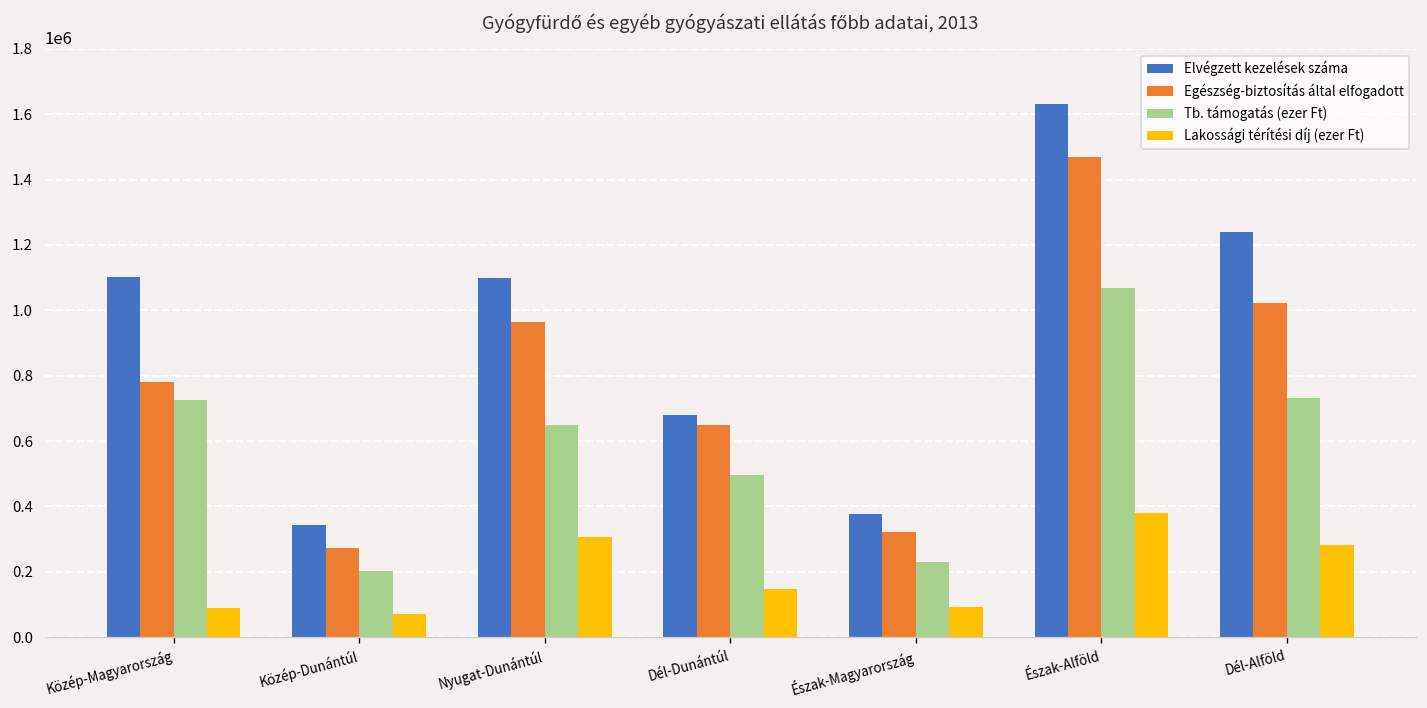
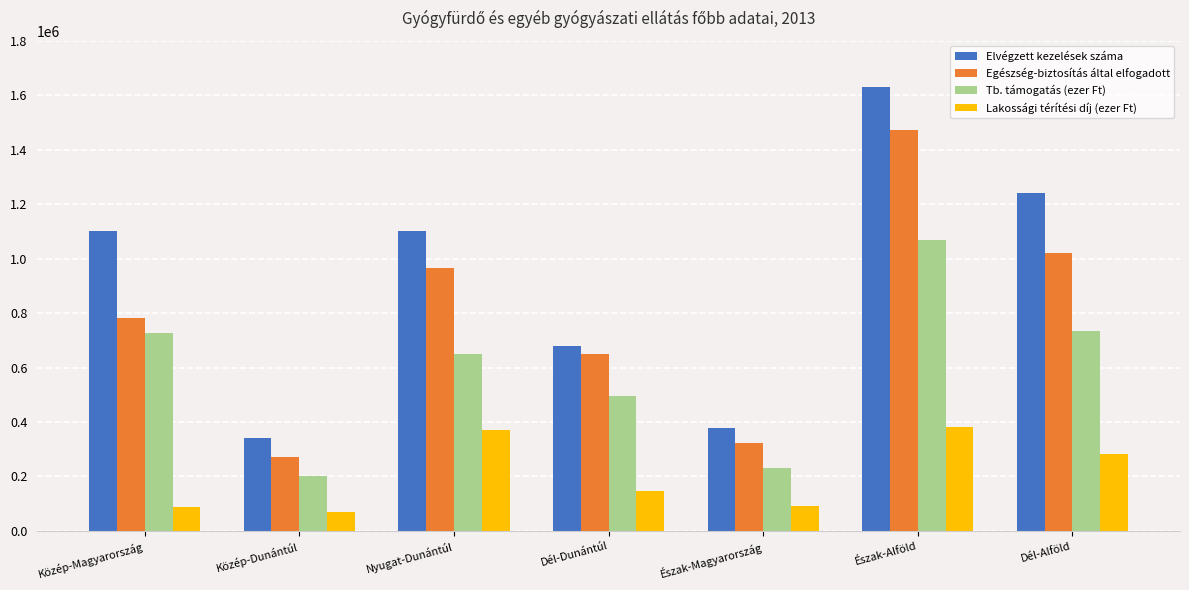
  {
    "Elvégzett kezelések száma": {
      "Közép-Magyarország": 1100000,
      "Közép-Dunántúl": 340000,
      "Nyugat-Dunántúl": 1100000,
      "Dél-Dunántúl": 680000,
      "Észak-Magyarország": 380000,
      "Észak-Alföld": 1630000,
      "Dél-Alföld": 1240000
    },
    "Egészség-biztosítás által elfogadott": {
      "Közép-Magyarország": 780000,
      "Közép-Dunántúl": 270000,
      "Nyugat-Dunántúl": 960000,
      "Dél-Dunántúl": 650000,
      "Észak-Magyarország": 320000,
      "Észak-Alföld": 1470000,
      "Dél-Alföld": 1020000
    },
    "Tb. támogatás (ezer Ft)": {
      "Közép-Magyarország": 730000,
      "Közép-Dunántúl": 200000,
      "Nyugat-Dunántúl": 650000,
      "Dél-Dunántúl": 490000,
      "Észak-Magyarország": 230000,
      "Észak-Alföld": 1070000,
      "Dél-Alföld": 730000
    },
    "Lakossági térítési díj (ezer Ft)": {
      "Közép-Magyarország": 90000,
      "Közép-Dunántúl": 70000,
-     "Nyugat-Dunántúl": 310000,
+     "Nyugat-Dunántúl": 370000,
      "Dél-Dunántúl": 150000,
      "Észak-Magyarország": 90000,
      "Észak-Alföld": 380000,
      "Dél-Alföld": 280000
    }
  }
